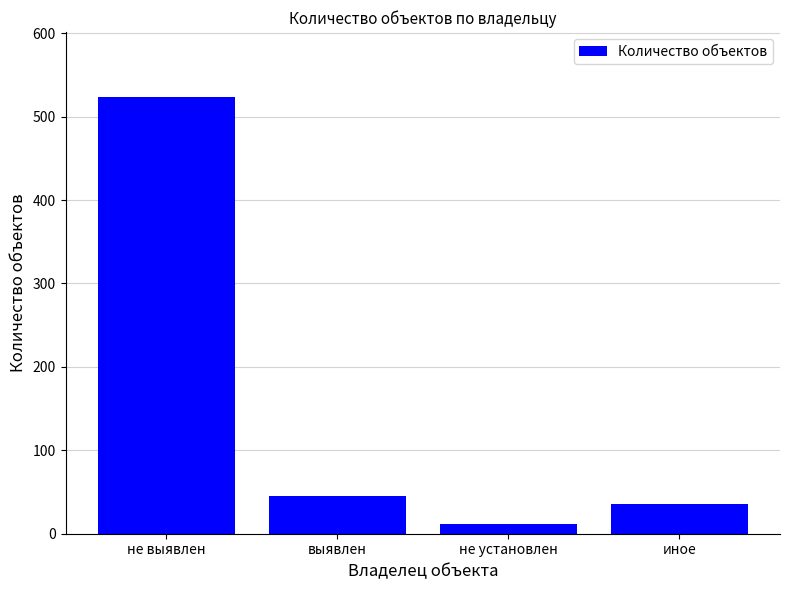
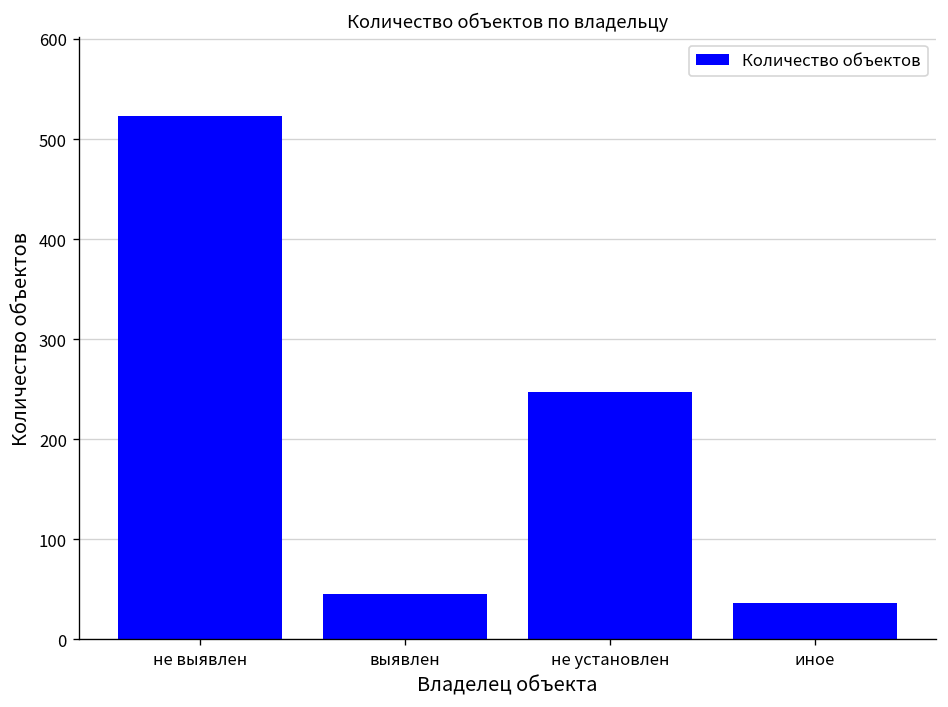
  {
    "не выявлен": 520,
    "выявлен": 50,
-   "не установлен": 10,
+   "не установлен": 250,
    "иное": 40
  }
